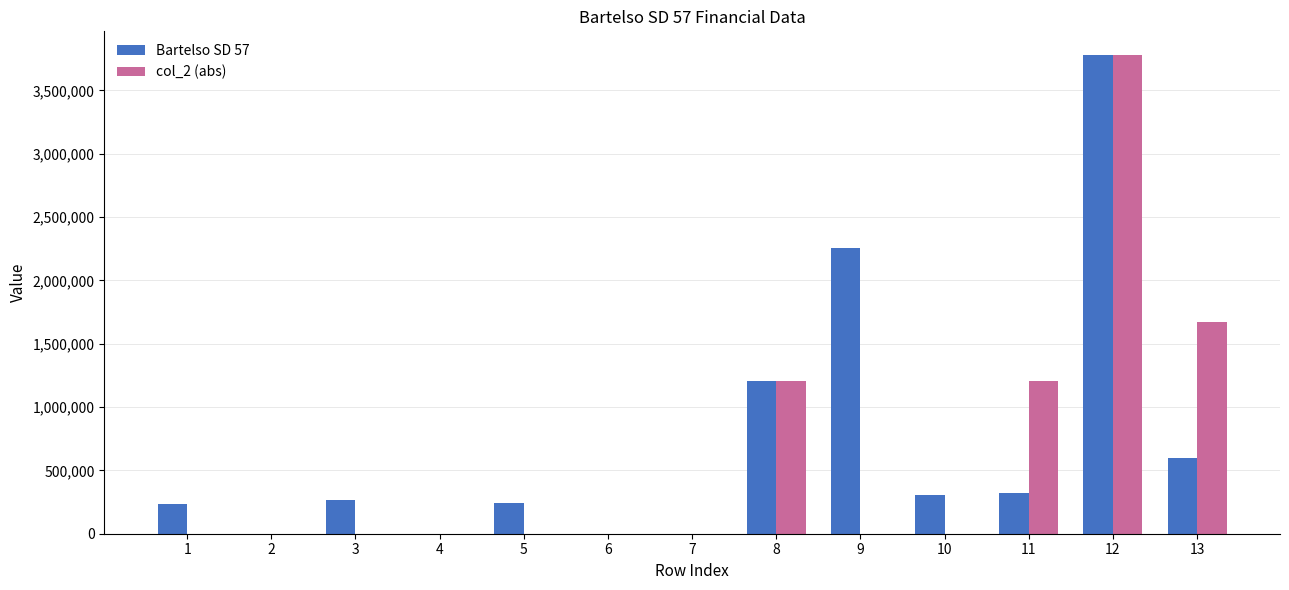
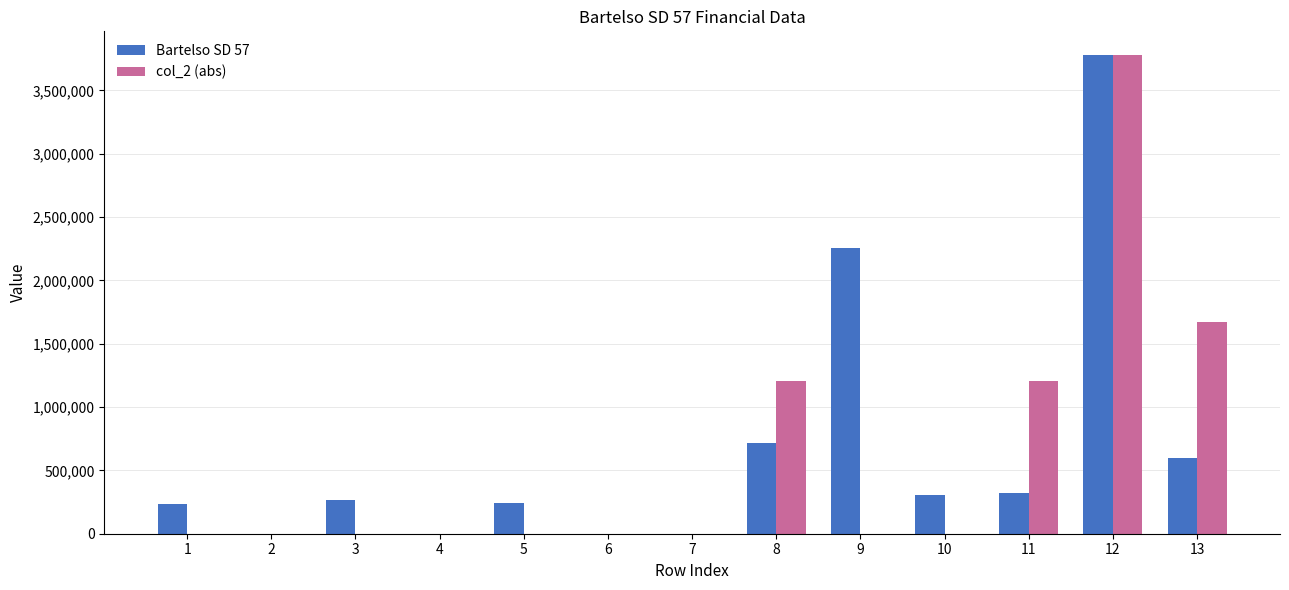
  {
    "Bartelso SD 57": {
      "1": "240,000",
      "2": "0",
      "3": "270,000",
      "4": "0",
      "5": "240,000",
      "6": "0",
      "7": "0",
-     "8": "1,200,000",
+     "8": "720,000",
      "9": "2,250,000",
      "10": "300,000",
      "11": "320,000",
      "12": "3,780,000",
      "13": "590,000"
    },
    "col_2 (abs)": {
      "1": "0",
      "2": "0",
      "3": "0",
      "4": "0",
      "5": "0",
      "6": "0",
      "7": "0",
      "8": "1,200,000",
      "9": "0",
      "10": "0",
      "11": "1,200,000",
      "12": "3,780,000",
      "13": "1,670,000"
    }
  }
